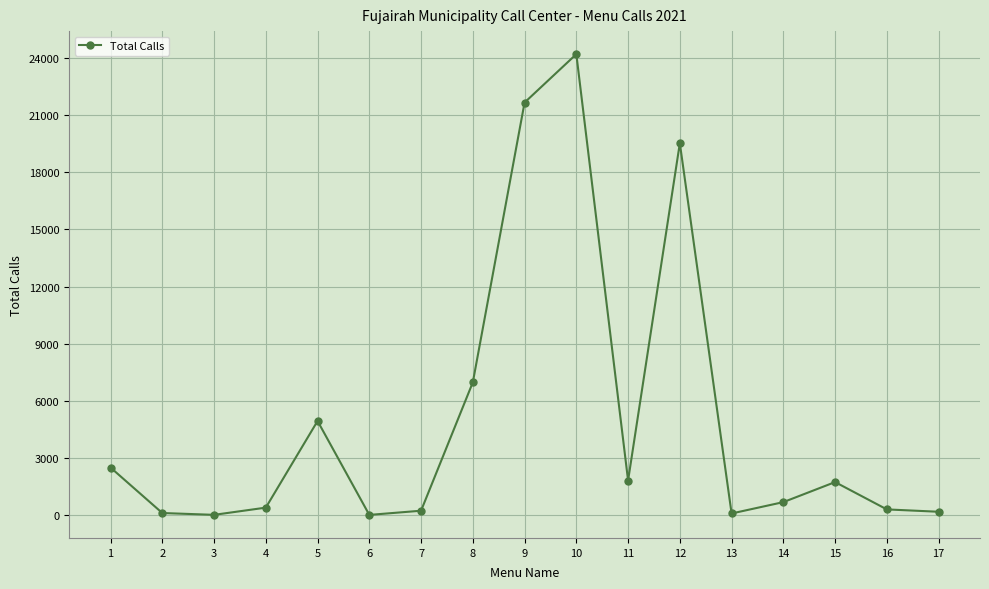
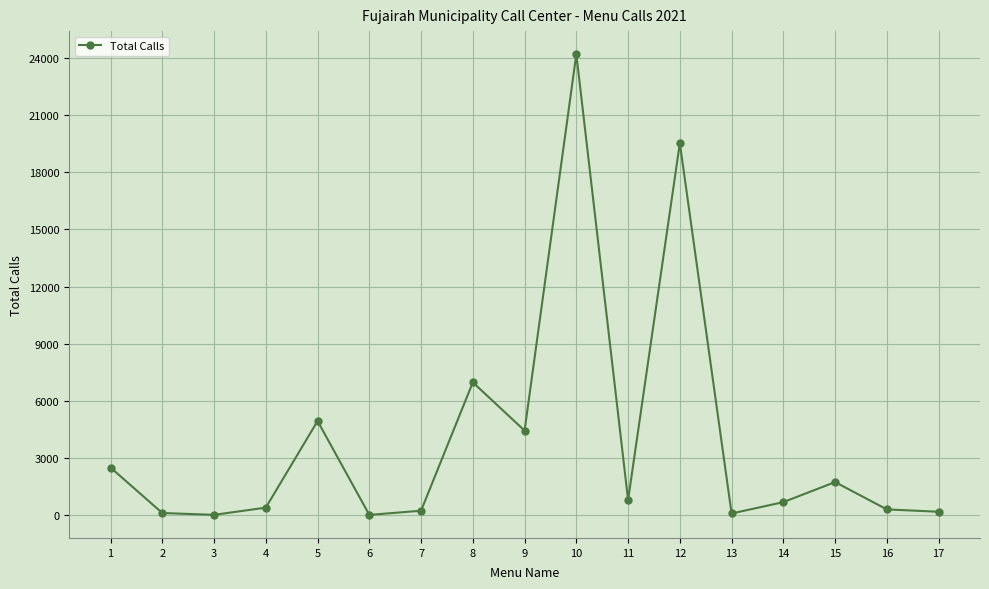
  {
    "1": 2500,
    "2": 100,
    "3": 0,
    "4": 400,
    "5": 4900,
    "6": 0,
    "7": 200,
    "8": 7000,
-   "9": 21700,
+   "9": 4400,
    "10": 24200,
-   "11": 1800,
+   "11": 800,
    "12": 19500,
    "13": 100,
    "14": 700,
    "15": 1700,
    "16": 300,
    "17": 200
  }
